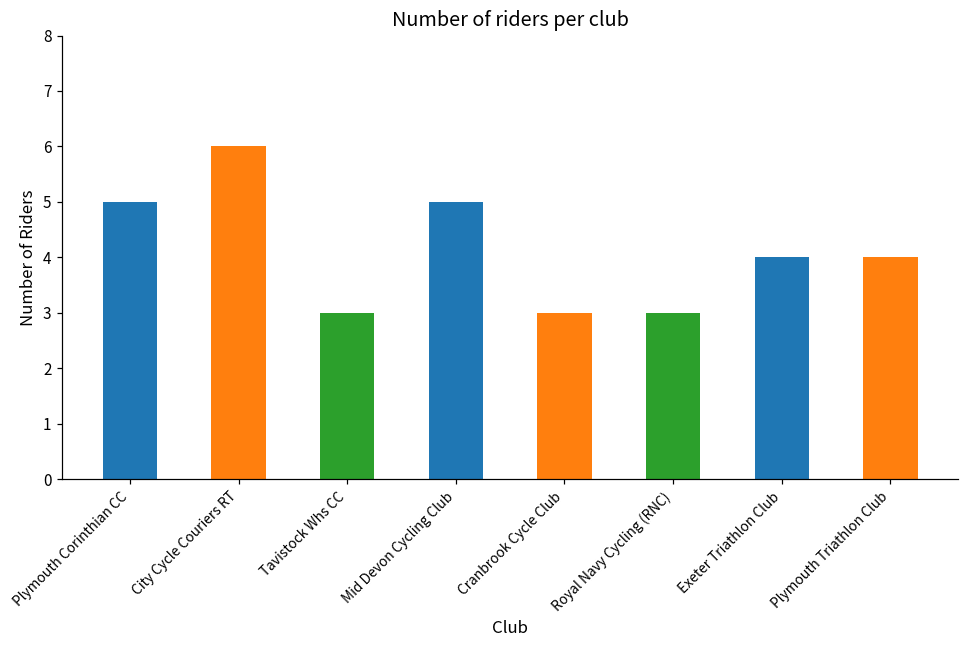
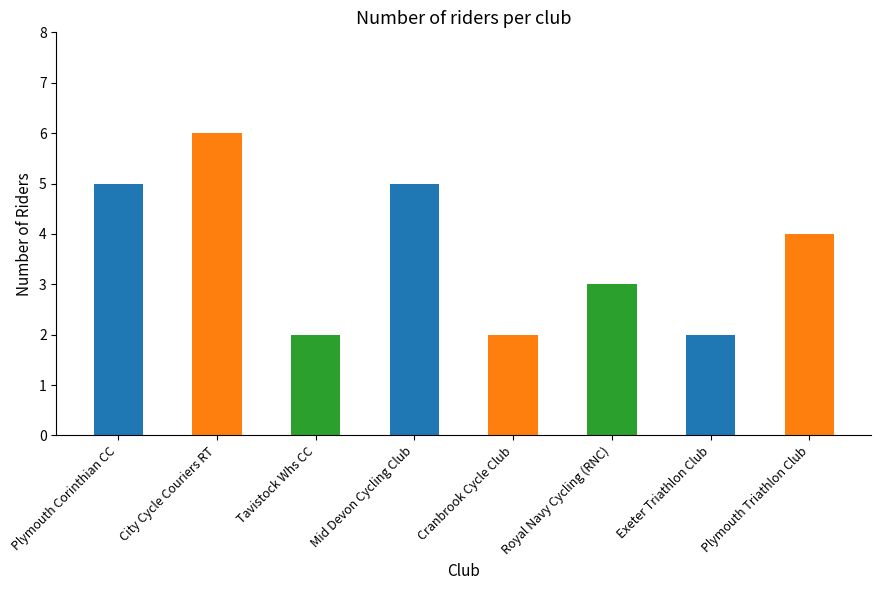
  {
    "Plymouth Corinthian CC": 5,
    "City Cycle Couriers RT": 6,
-   "Tavistock Whs CC": 3,
+   "Tavistock Whs CC": 2,
    "Mid Devon Cycling Club": 5,
-   "Cranbrook Cycle Club": 3,
+   "Cranbrook Cycle Club": 2,
    "Royal Navy Cycling (RNC)": 3,
-   "Exeter Triathlon Club": 4,
+   "Exeter Triathlon Club": 2,
    "Plymouth Triathlon Club": 4
  }
